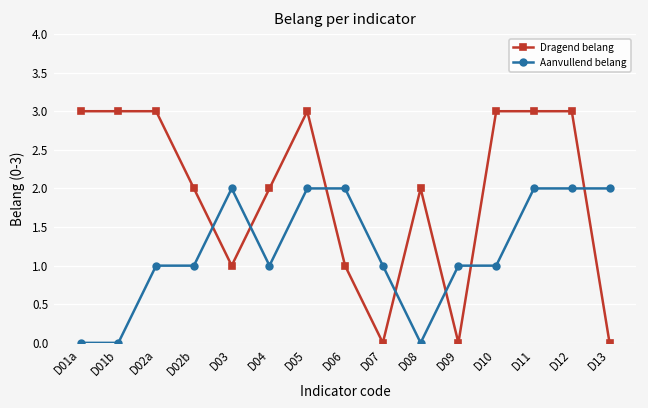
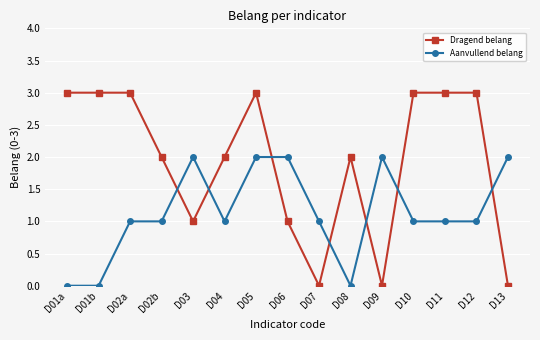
  {
    "Dragend belang": {
      "D01a": 3,
      "D01b": 3,
      "D02a": 3,
      "D02b": 2,
      "D03": 1,
      "D04": 2,
      "D05": 3,
      "D06": 1,
      "D07": 0,
      "D08": 2,
      "D09": 0,
      "D10": 3,
      "D11": 3,
      "D12": 3,
      "D13": 0
    },
    "Aanvullend belang": {
      "D01a": 0,
      "D01b": 0,
      "D02a": 1,
      "D02b": 1,
      "D03": 2,
      "D04": 1,
      "D05": 2,
      "D06": 2,
      "D07": 1,
      "D08": 0,
-     "D09": 1,
+     "D09": 2,
      "D10": 1,
-     "D11": 2,
-     "D12": 2,
+     "D11": 1,
+     "D12": 1,
      "D13": 2
    }
  }
